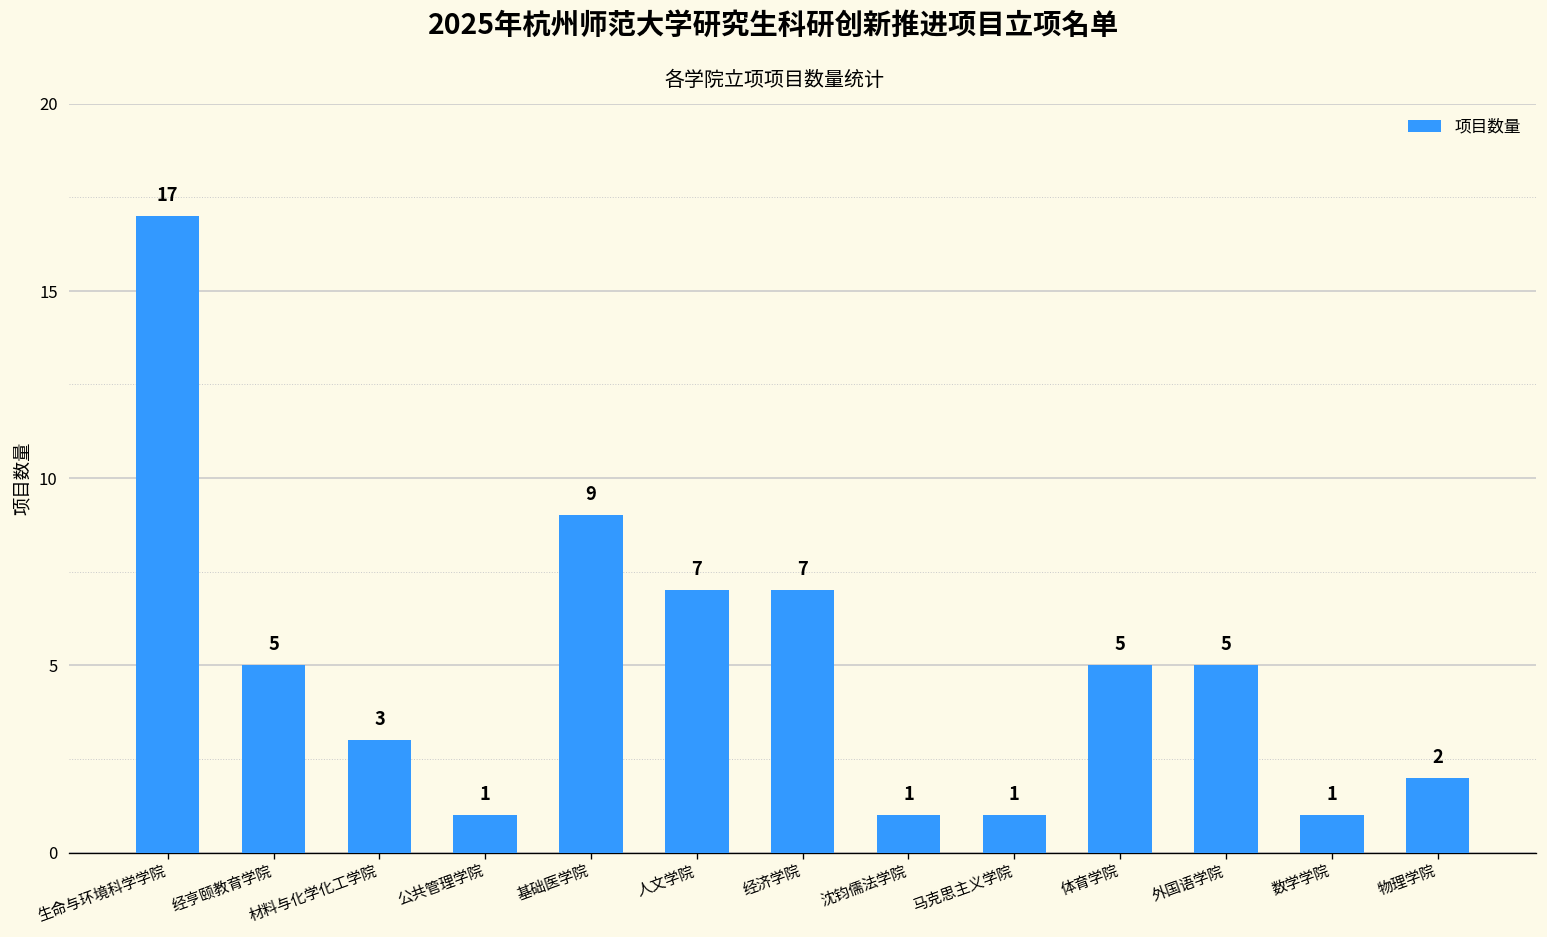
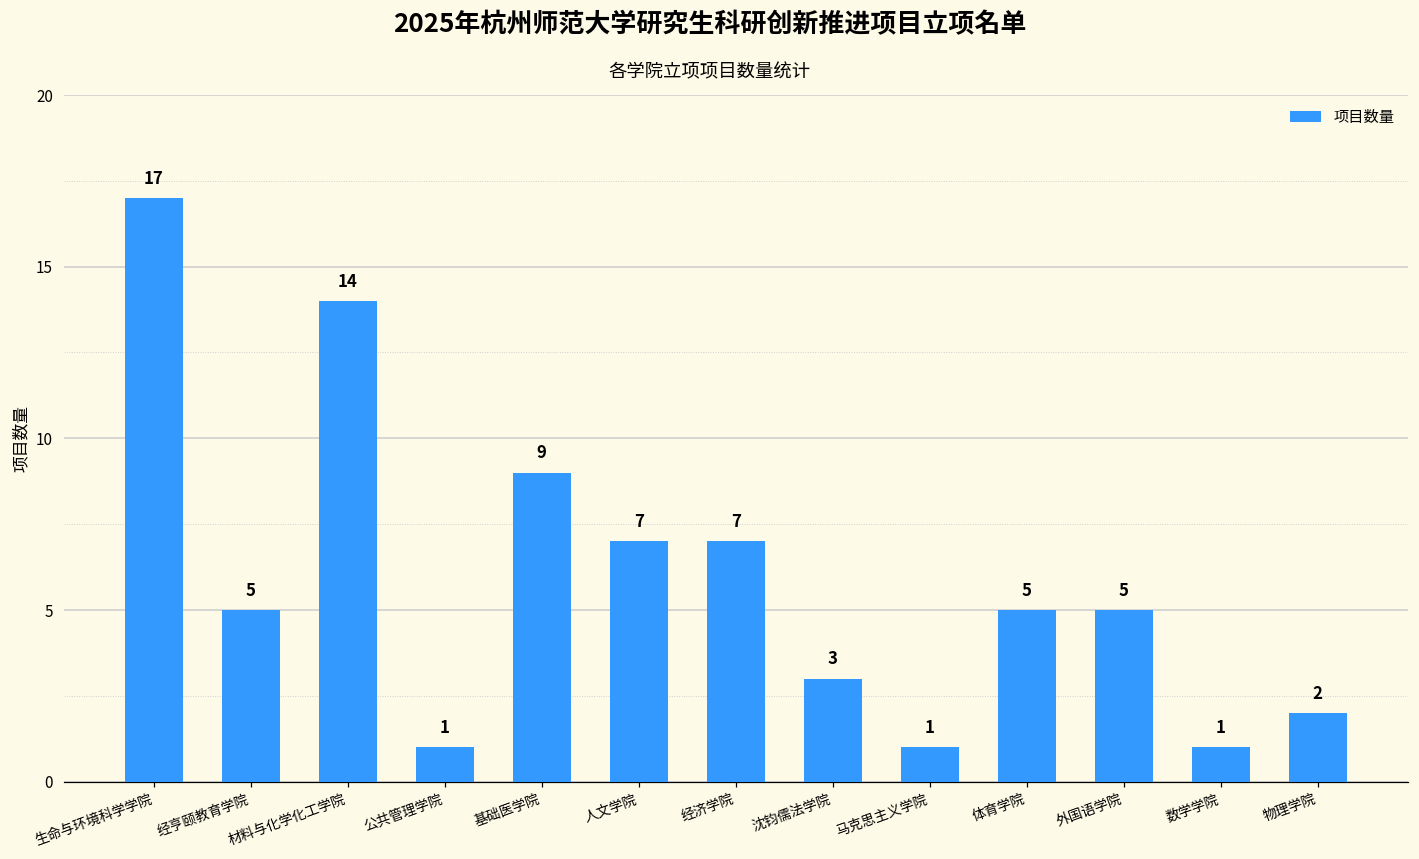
  {
    "生命与环境科学学院": 17,
    "经亨颐教育学院": 5,
-   "材料与化学化工学院": 3,
+   "材料与化学化工学院": 14,
    "公共管理学院": 1,
    "基础医学院": 9,
    "人文学院": 7,
    "经济学院": 7,
-   "沈钧儒法学院": 1,
+   "沈钧儒法学院": 3,
    "马克思主义学院": 1,
    "体育学院": 5,
    "外国语学院": 5,
    "数学学院": 1,
    "物理学院": 2
  }
